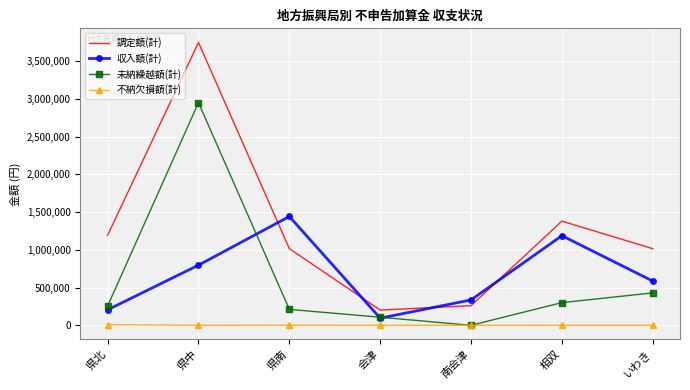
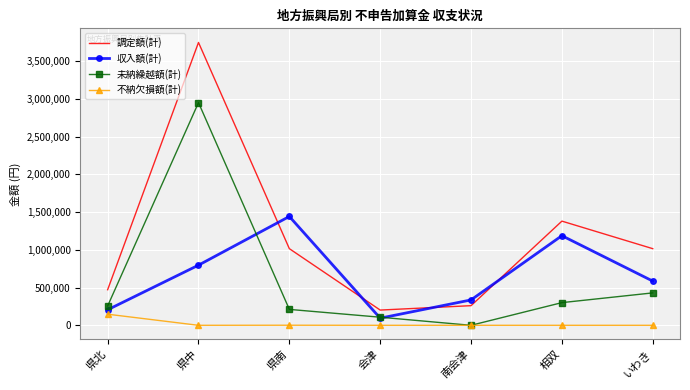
  {
    "調定額(計)": {
-     "県北": "1,200,000",
+     "県北": "500,000",
      "県中": "3,700,000",
      "県南": "1,000,000",
      "会津": "200,000",
      "南会津": "300,000",
      "相双": "1,400,000",
      "いわき": "1,000,000"
    },
    "収入額(計)": {
      "県北": "200,000",
      "県中": "800,000",
      "県南": "1,400,000",
      "南会津": "300,000",
      "相双": "1,200,000",
      "いわき": "600,000"
    },
    "未納繰越額(計)": {
      "県北": "300,000",
      "県中": "2,900,000",
      "県南": "200,000",
      "相双": "300,000",
      "いわき": "400,000"
    },
    "不納欠損額(計)": {
-     "県北": "0",
+     "県北": "100,000",
      "県中": "0",
      "県南": "0",
      "会津": "0",
      "相双": "0",
      "いわき": "0"
    }
  }
